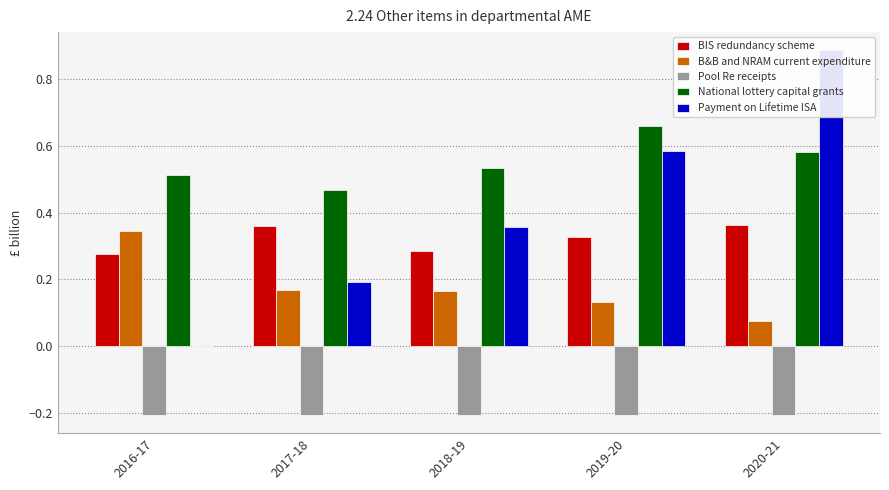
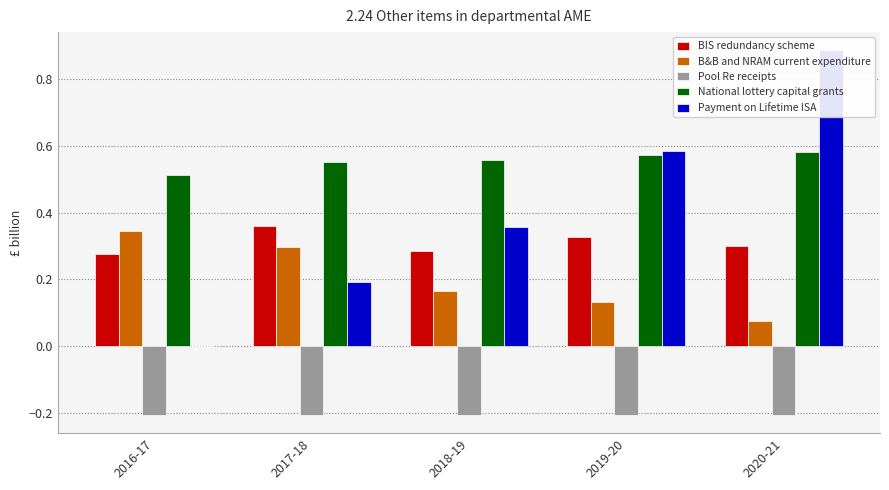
  {
    "BIS redundancy scheme": {
      "2016-17": 0.27,
      "2017-18": 0.36,
      "2018-19": 0.29,
      "2019-20": 0.33,
-     "2020-21": 0.36
+     "2020-21": 0.30
    },
    "B&B and NRAM current expenditure": {
      "2016-17": 0.34,
-     "2017-18": 0.17,
+     "2017-18": 0.30,
      "2018-19": 0.17,
      "2019-20": 0.13,
      "2020-21": 0.08
    },
    "Pool Re receipts": {
      "2016-17": -0.21,
      "2017-18": -0.21,
      "2018-19": -0.21,
      "2019-20": -0.21,
      "2020-21": -0.21
    },
    "National lottery capital grants": {
      "2016-17": 0.51,
-     "2017-18": 0.47,
-     "2018-19": 0.53,
-     "2019-20": 0.66,
+     "2017-18": 0.55,
+     "2018-19": 0.56,
+     "2019-20": 0.57,
      "2020-21": 0.58
    },
    "Payment on Lifetime ISA": {
      "2016-17": 0.00,
      "2017-18": 0.19,
      "2018-19": 0.36,
      "2019-20": 0.58
    }
  }
